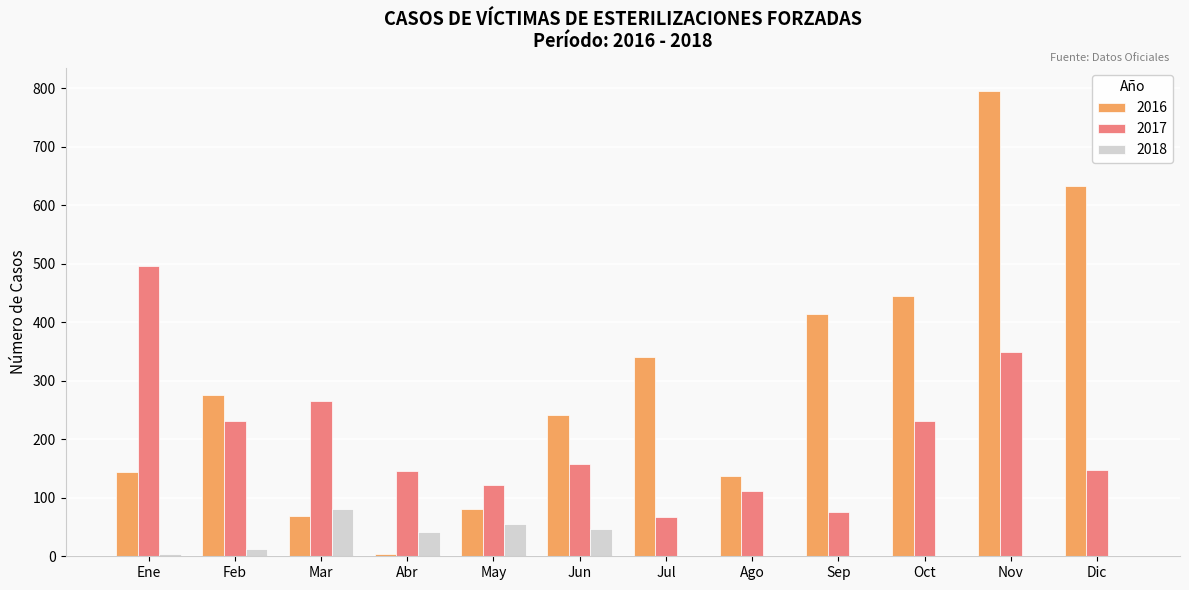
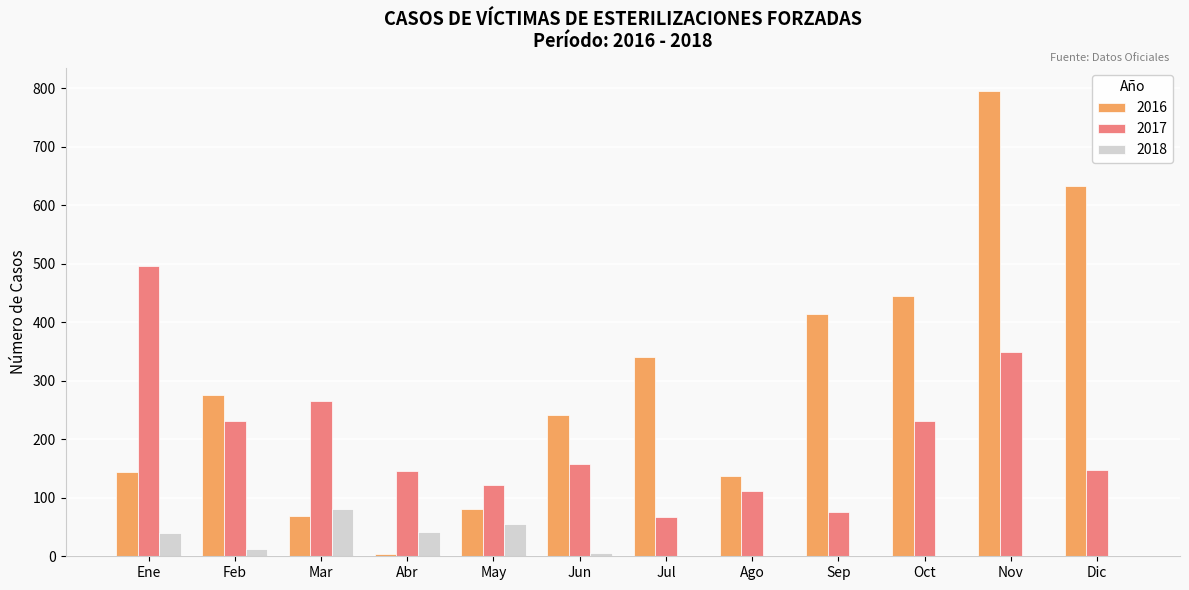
  {
    "2018": {
-     "Ene": 0,
+     "Ene": 40,
      "Feb": 10,
      "Mar": 80,
      "Abr": 40,
      "May": 60,
-     "Jun": 50,
+     "Jun": 10,
      "Jul": 0,
      "Ago": 0,
      "Sep": 0,
      "Oct": 0,
      "Nov": 0,
      "Dic": 0
    }
  }
